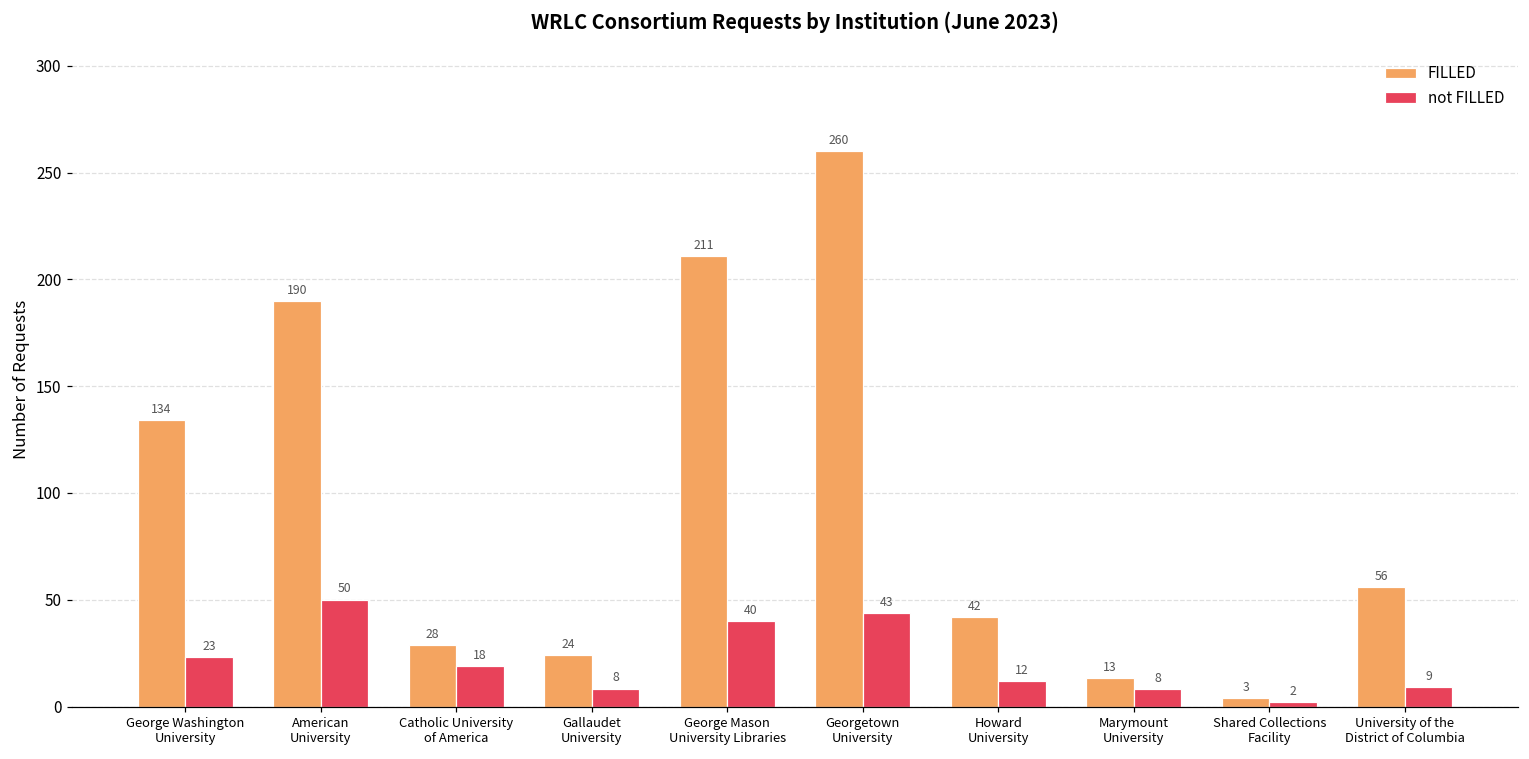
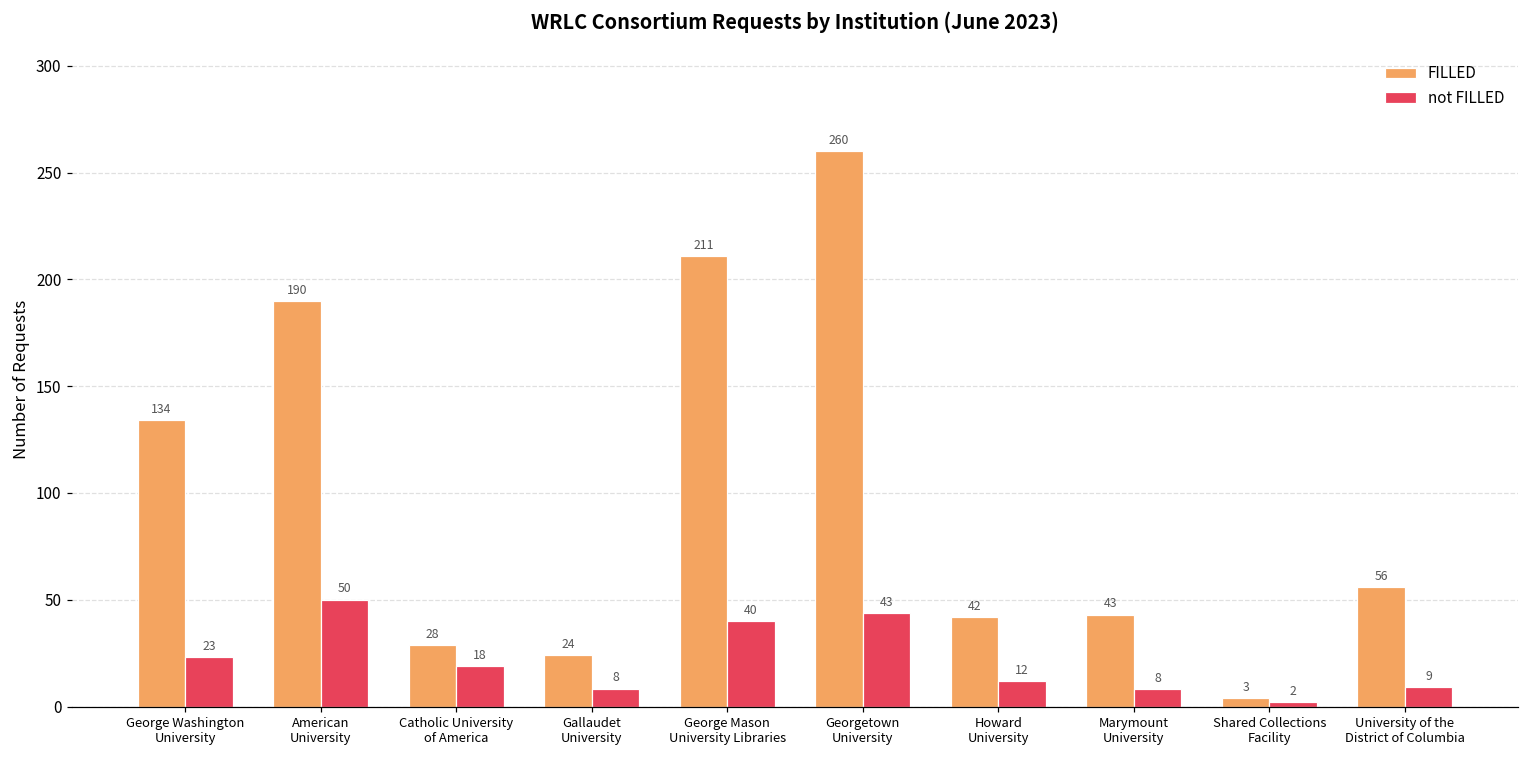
  {
    "FILLED": {
      "George Washington University": 134,
      "American University": 190,
      "Gallaudet University": 24,
      "George Mason University Libraries": 211,
      "Georgetown University": 260,
      "Howard University": 42,
-     "Marymount University": 13,
+     "Marymount University": 43,
      "University of the District of Columbia": 56
    },
    "not FILLED": {
      "George Washington University": 23,
      "American University": 50,
      "Gallaudet University": 8,
      "George Mason University Libraries": 40,
      "Howard University": 12,
      "Marymount University": 8,
      "Shared Collections Facility": 2,
      "University of the District of Columbia": 9
    }
  }
